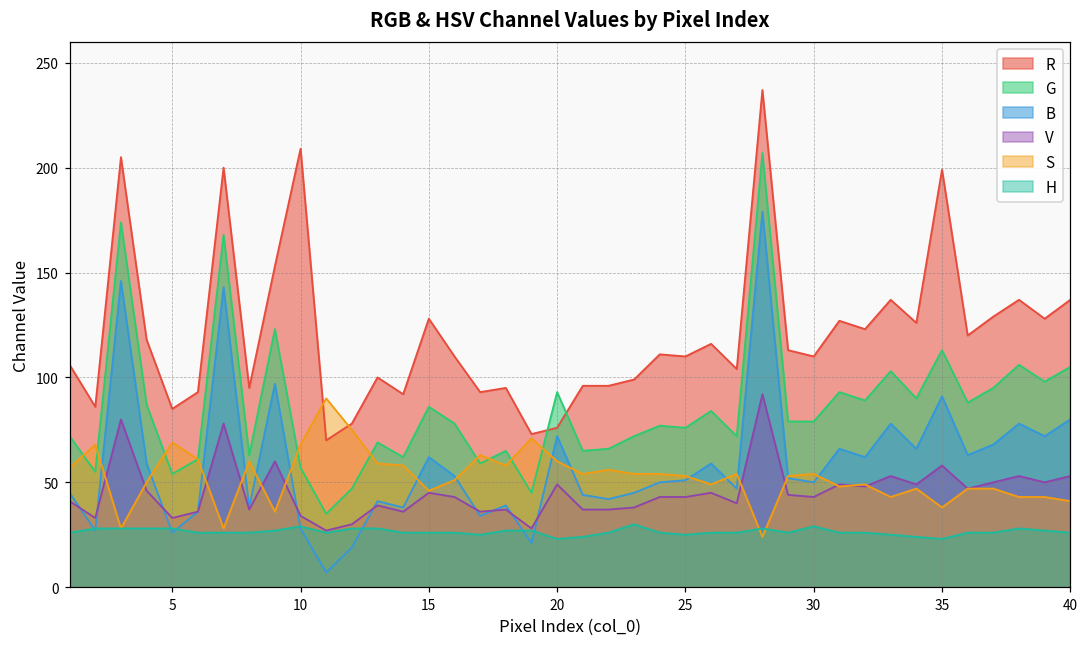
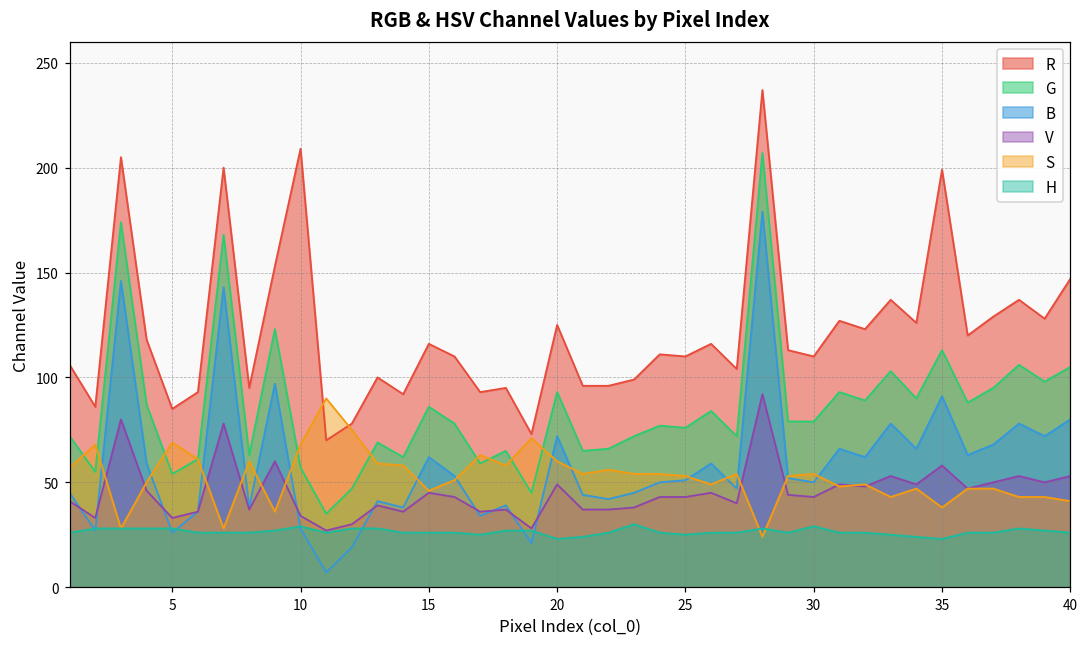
  {
    "R": {
      "5": 85,
      "10": 209,
-     "15": 128,
-     "20": 76,
+     "15": 116,
+     "20": 125,
      "25": 110,
      "30": 110,
      "35": 199,
-     "40": 137
+     "40": 147
    },
    "V": {
      "5": 33,
      "10": 34,
      "20": 49,
      "25": 43,
      "30": 43,
      "35": 58,
      "40": 53
    },
    "S": {
      "5": 69,
      "10": 68,
      "20": 60,
      "25": 53,
      "30": 54,
      "35": 38,
      "40": 41
    }
  }
